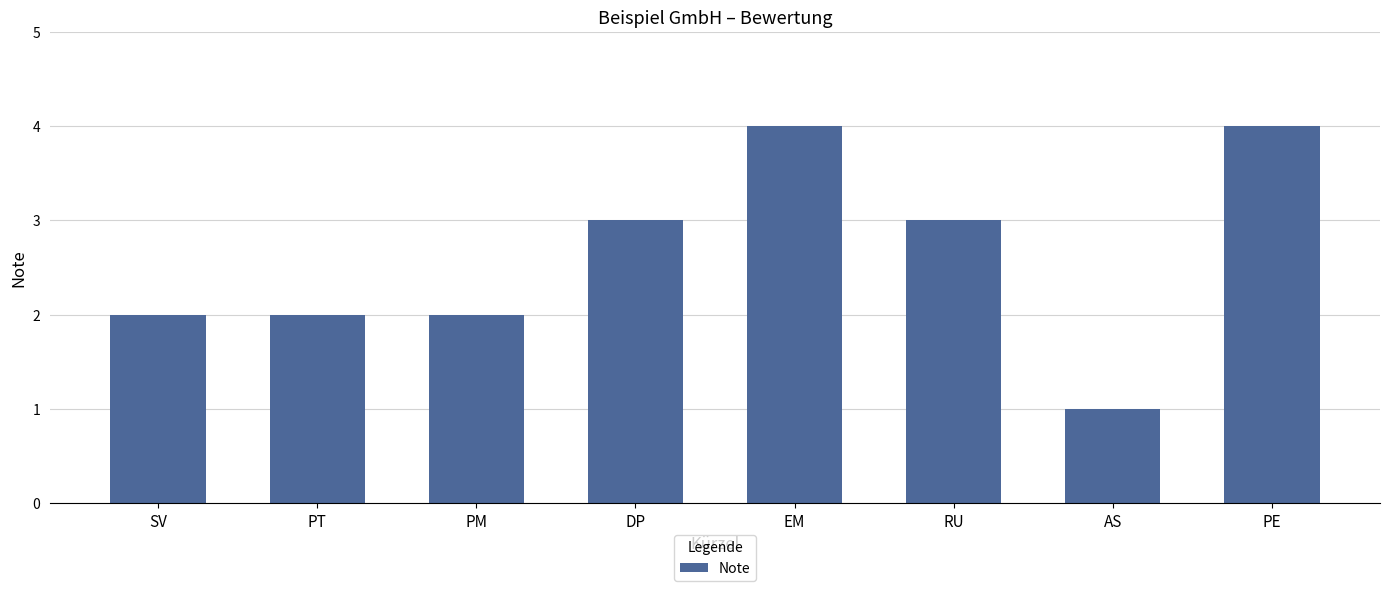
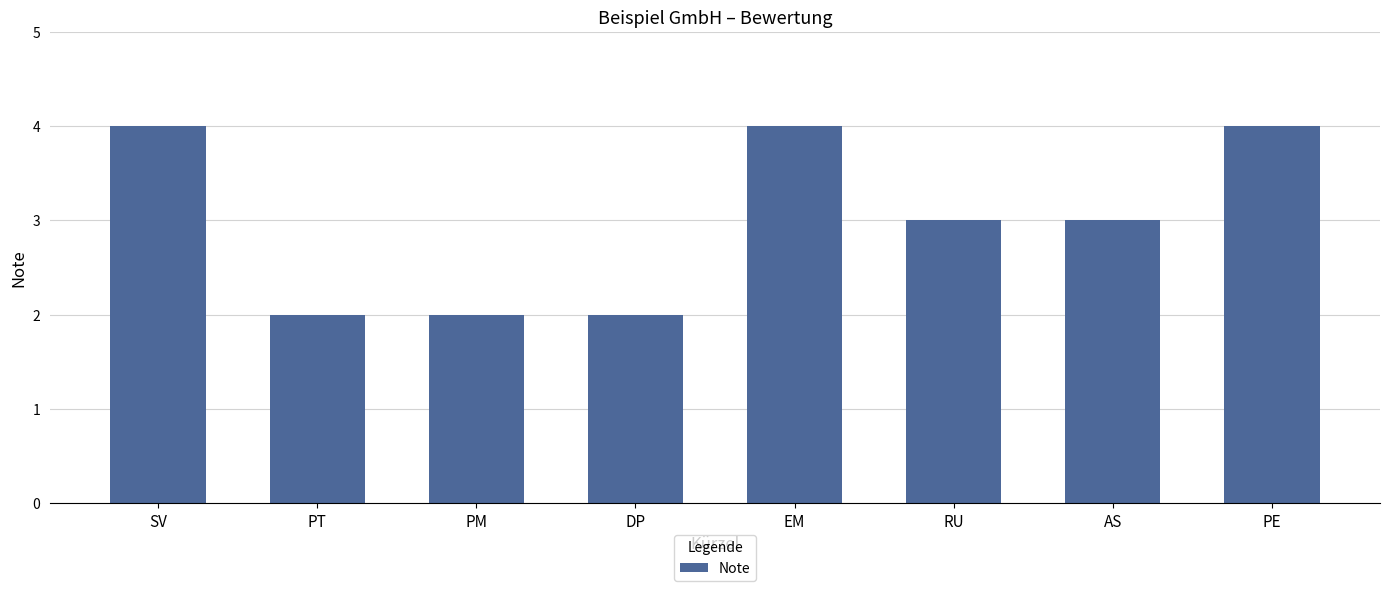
  {
-   "SV": 2,
+   "SV": 4,
    "PT": 2,
    "PM": 2,
-   "DP": 3,
+   "DP": 2,
    "EM": 4,
    "RU": 3,
-   "AS": 1,
+   "AS": 3,
    "PE": 4
  }
